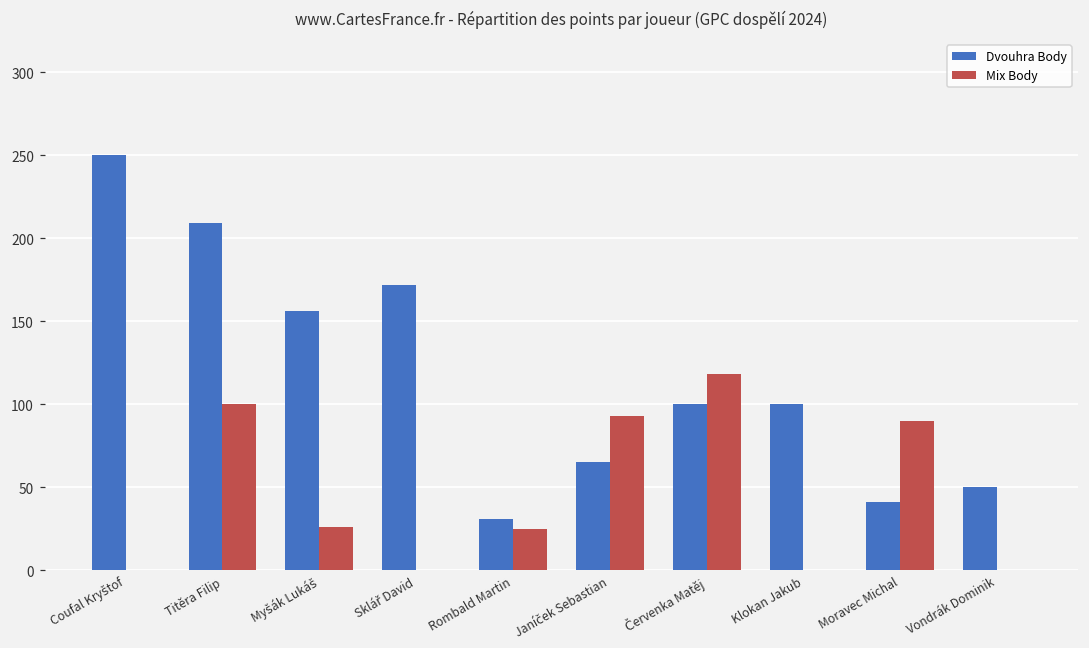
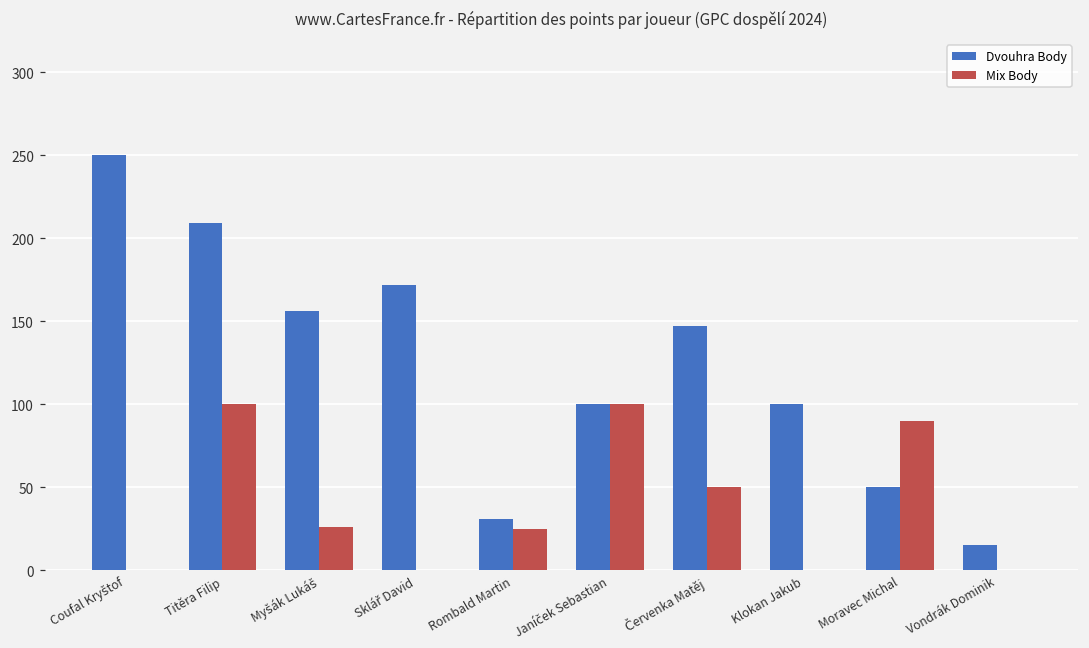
  {
    "Dvouhra Body": {
      "Coufal Kryštof": 250,
      "Titěra Filip": 209,
      "Myšák Lukáš": 156,
      "Sklář David": 172,
      "Rombald Martin": 31,
-     "Janíček Sebastian": 65,
-     "Červenka Matěj": 100,
+     "Janíček Sebastian": 100,
+     "Červenka Matěj": 147,
      "Klokan Jakub": 100,
-     "Moravec Michal": 41,
-     "Vondrák Dominik": 50
+     "Moravec Michal": 50,
+     "Vondrák Dominik": 15
    },
    "Mix Body": {
      "Coufal Kryštof": 0,
      "Titěra Filip": 100,
      "Myšák Lukáš": 26,
      "Sklář David": 0,
      "Rombald Martin": 25,
-     "Janíček Sebastian": 93,
-     "Červenka Matěj": 118,
+     "Janíček Sebastian": 100,
+     "Červenka Matěj": 50,
      "Klokan Jakub": 0,
      "Moravec Michal": 90,
      "Vondrák Dominik": 0
    }
  }
